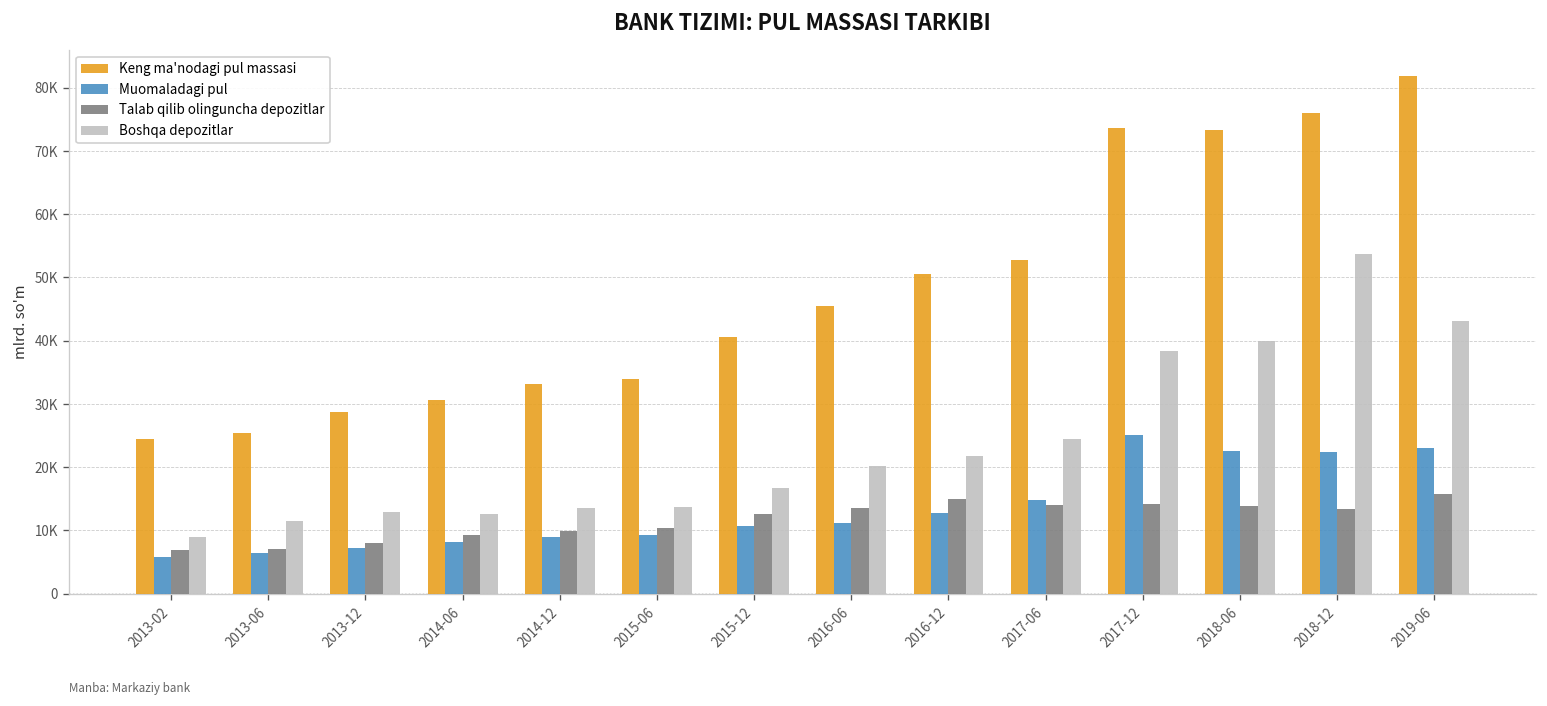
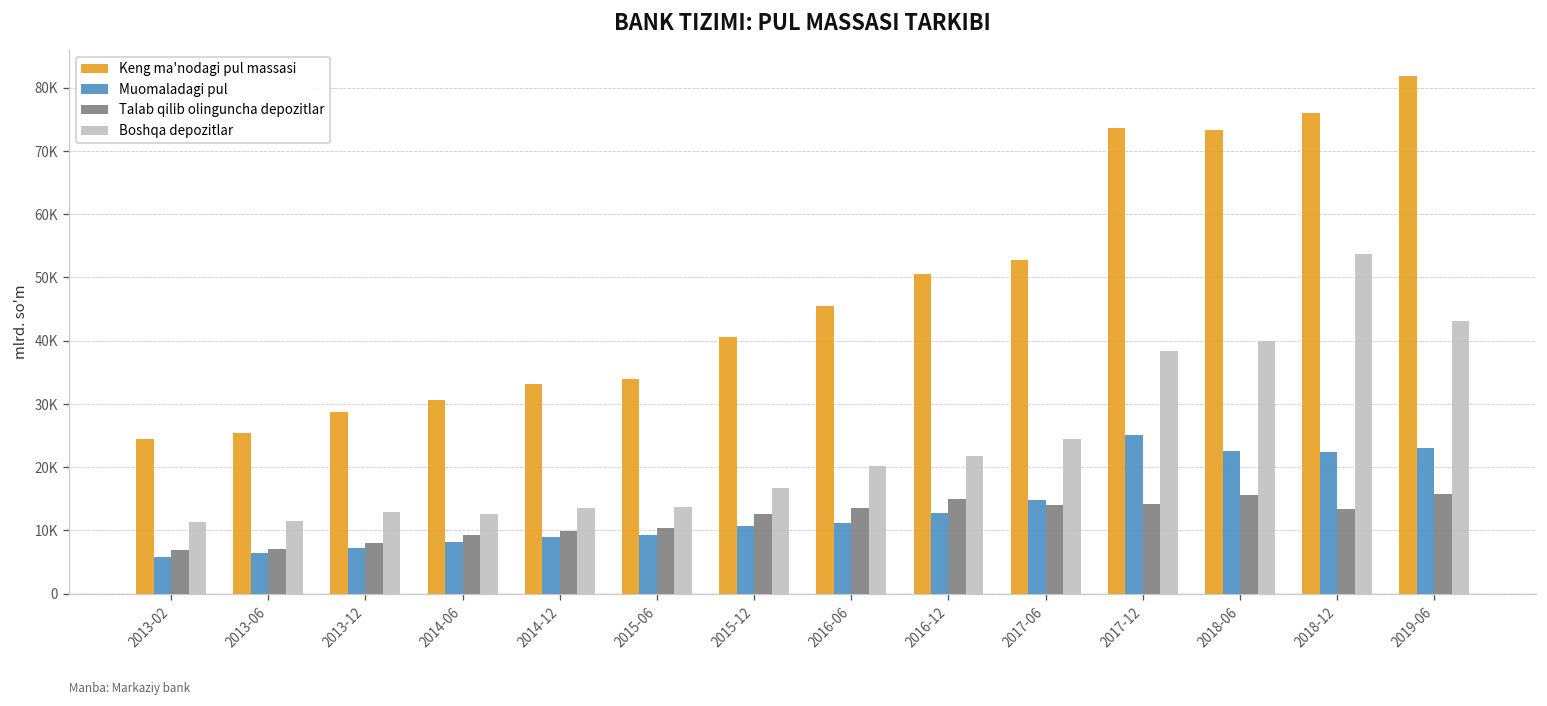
  {
    "Keng ma'nodagi pul massasi": {
      "2013-02": 24000,
      "2013-06": 25000,
      "2013-12": 29000,
      "2014-06": 31000,
      "2014-12": 33000,
      "2015-06": 34000,
      "2015-12": 41000,
      "2016-06": 46000,
      "2016-12": 51000,
      "2017-06": 53000,
      "2017-12": 74000,
      "2018-06": 73000,
      "2018-12": 76000,
      "2019-06": 82000
    },
    "Muomaladagi pul": {
      "2013-02": 6000,
      "2013-06": 6000,
      "2013-12": 7000,
      "2014-06": 8000,
      "2014-12": 9000,
      "2015-06": 9000,
      "2015-12": 11000,
      "2016-06": 11000,
      "2016-12": 13000,
      "2017-06": 15000,
      "2017-12": 25000,
      "2018-06": 23000,
      "2018-12": 22000,
      "2019-06": 23000
    },
    "Talab qilib olinguncha depozitlar": {
      "2013-02": 7000,
      "2013-06": 7000,
      "2013-12": 8000,
      "2014-06": 9000,
      "2014-12": 10000,
      "2015-06": 10000,
      "2015-12": 13000,
      "2016-06": 14000,
      "2016-12": 15000,
      "2017-06": 14000,
      "2017-12": 14000,
-     "2018-06": 14000,
+     "2018-06": 16000,
      "2018-12": 13000,
      "2019-06": 16000
    },
    "Boshqa depozitlar": {
-     "2013-02": 9000,
+     "2013-02": 11000,
      "2013-06": 12000,
      "2013-12": 13000,
      "2014-06": 13000,
      "2014-12": 14000,
      "2015-06": 14000,
      "2015-12": 17000,
      "2016-06": 20000,
      "2016-12": 22000,
      "2017-06": 24000,
      "2017-12": 38000,
      "2018-06": 40000,
      "2018-12": 54000,
      "2019-06": 43000
    }
  }
